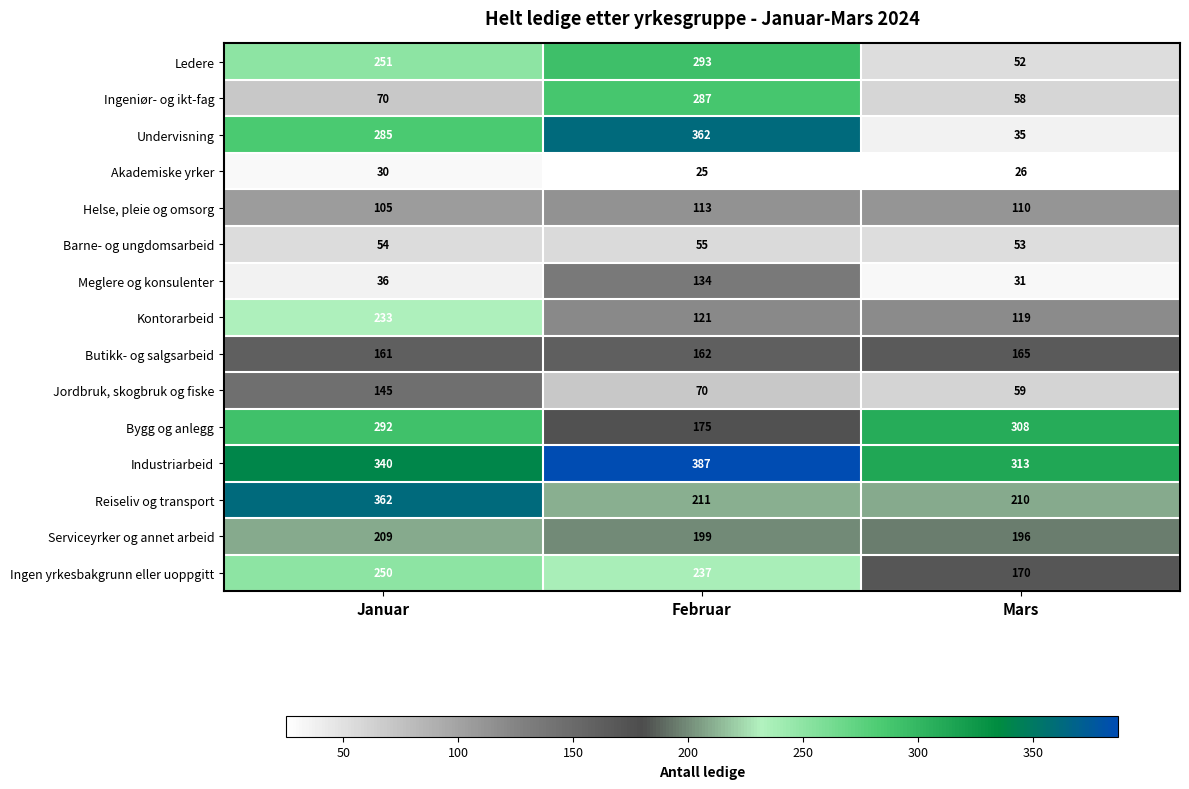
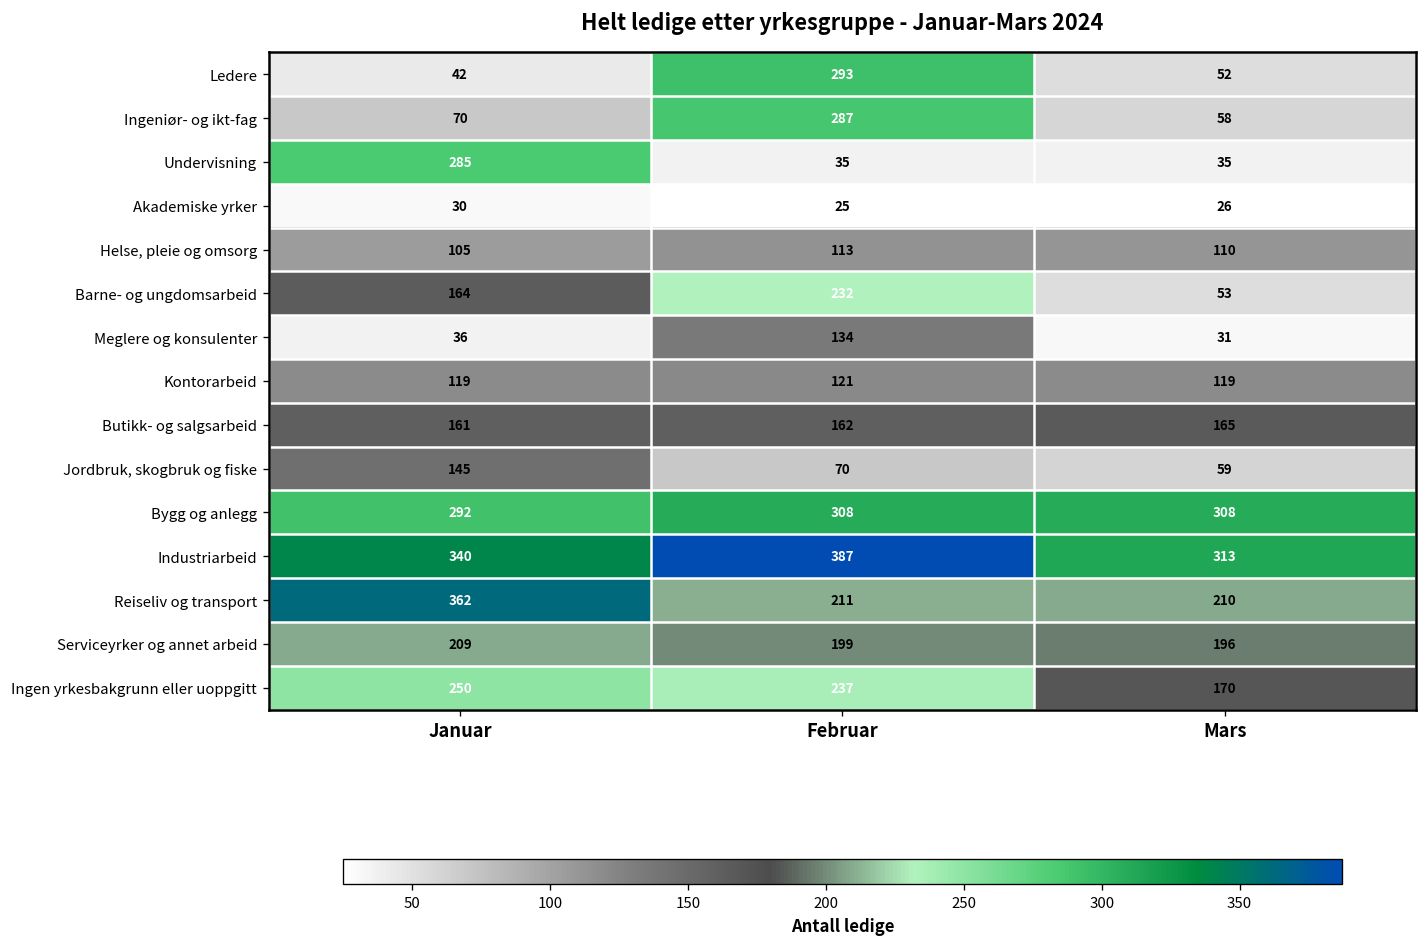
  {
    "Ledere": {
-     "Januar": 251,
+     "Januar": 42,
      "Februar": 293,
      "Mars": 52
    },
    "Ingeniør- og ikt-fag": {
      "Januar": 70,
      "Februar": 287,
      "Mars": 58
    },
    "Undervisning": {
      "Januar": 285,
-     "Februar": 362,
+     "Februar": 35,
      "Mars": 35
    },
    "Akademiske yrker": {
      "Januar": 30,
      "Februar": 25,
      "Mars": 26
    },
    "Helse, pleie og omsorg": {
      "Januar": 105,
      "Februar": 113,
      "Mars": 110
    },
    "Barne- og ungdomsarbeid": {
-     "Januar": 54,
-     "Februar": 55,
+     "Januar": 164,
+     "Februar": 232,
      "Mars": 53
    },
    "Meglere og konsulenter": {
      "Januar": 36,
      "Februar": 134,
      "Mars": 31
    },
    "Kontorarbeid": {
-     "Januar": 233,
+     "Januar": 119,
      "Februar": 121,
      "Mars": 119
    },
    "Butikk- og salgsarbeid": {
      "Januar": 161,
      "Februar": 162,
      "Mars": 165
    },
    "Jordbruk, skogbruk og fiske": {
      "Januar": 145,
      "Februar": 70,
      "Mars": 59
    },
    "Bygg og anlegg": {
      "Januar": 292,
-     "Februar": 175,
+     "Februar": 308,
      "Mars": 308
    },
    "Industriarbeid": {
      "Januar": 340,
      "Februar": 387,
      "Mars": 313
    },
    "Reiseliv og transport": {
      "Januar": 362,
      "Februar": 211,
      "Mars": 210
    },
    "Serviceyrker og annet arbeid": {
      "Januar": 209,
      "Februar": 199,
      "Mars": 196
    },
    "Ingen yrkesbakgrunn eller uoppgitt": {
      "Januar": 250,
      "Februar": 237,
      "Mars": 170
    }
  }
